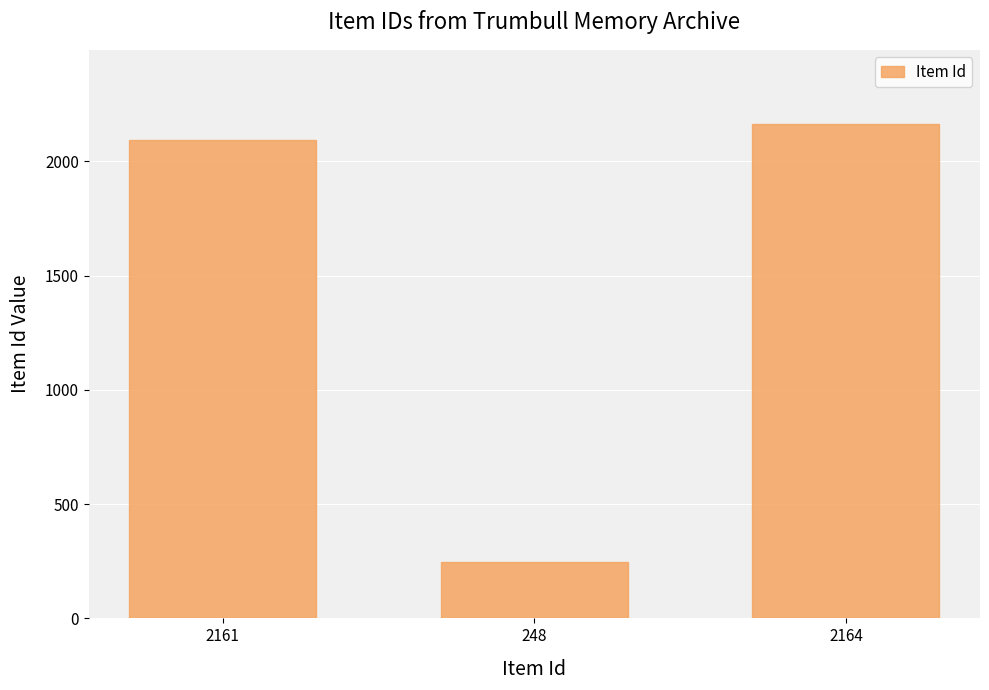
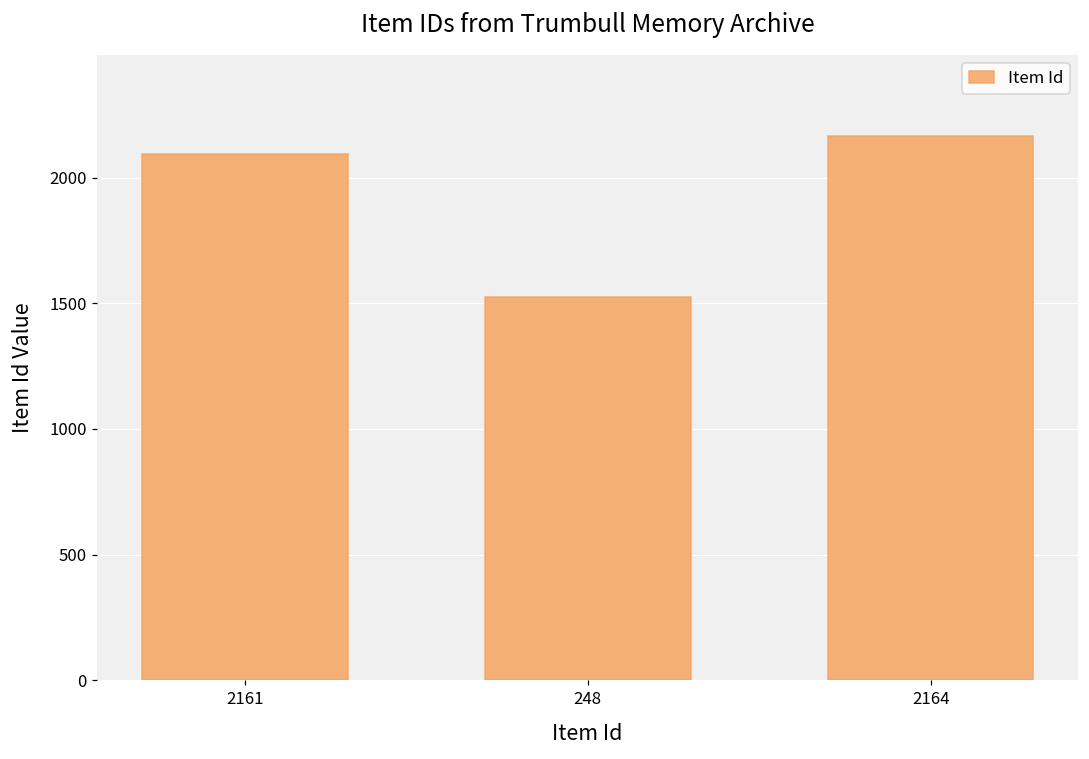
  {
    "2161": 2090,
-   "248": 250,
+   "248": 1520,
    "2164": 2160
  }
